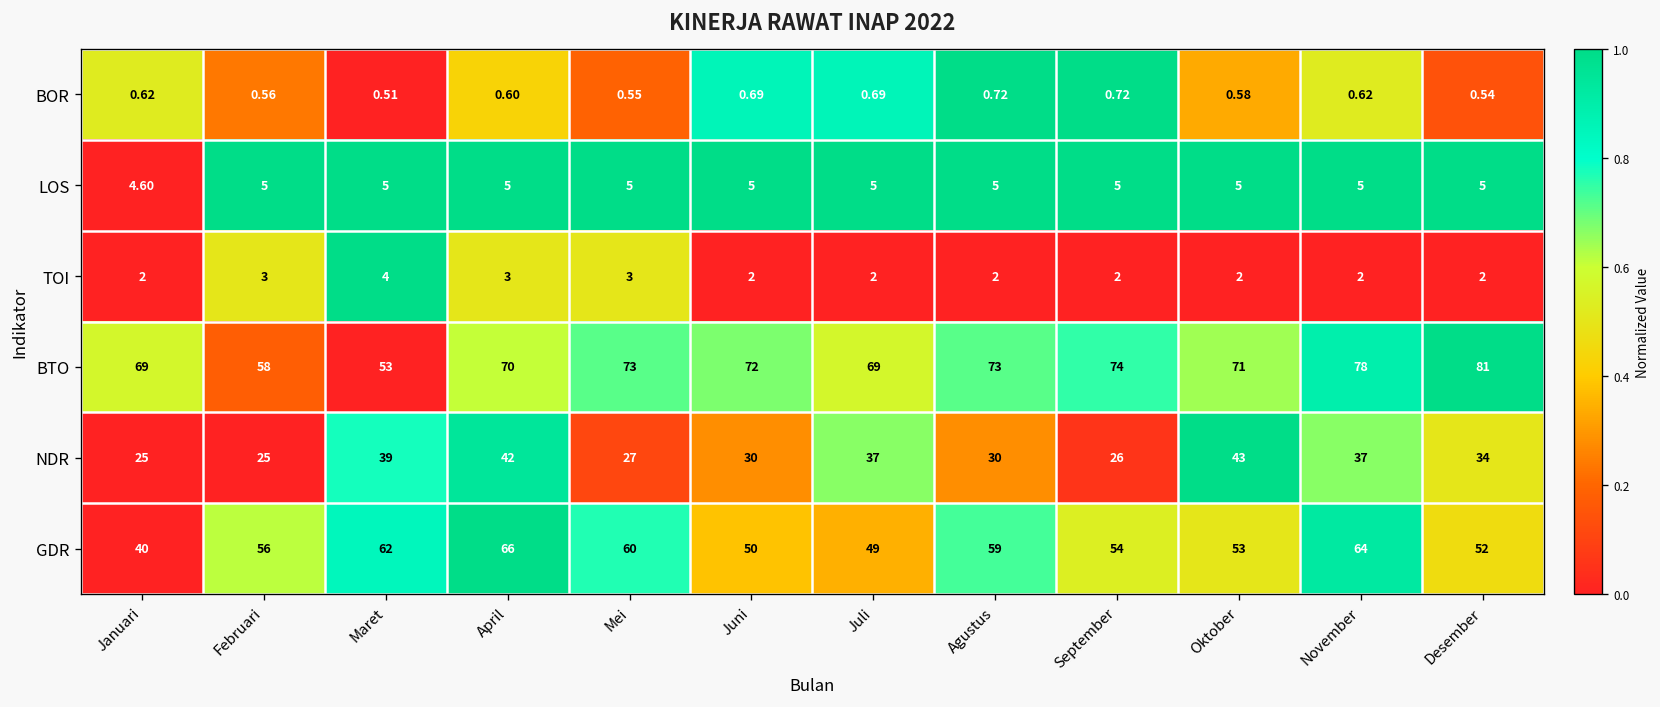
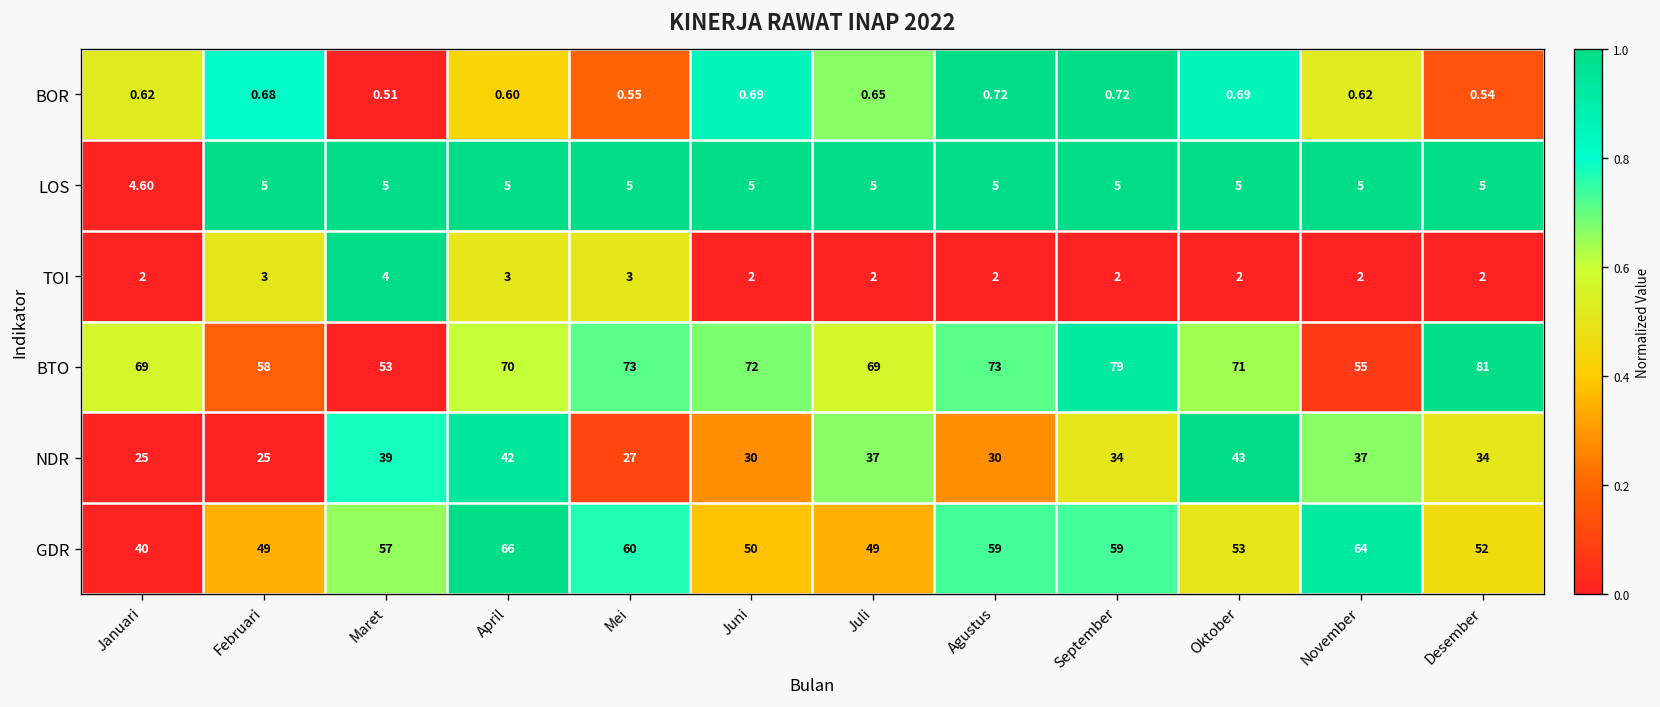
  {
    "BOR": {
      "Januari": 0.62,
-     "Februari": 0.56,
+     "Februari": 0.68,
      "Maret": 0.51,
      "April": 0.60,
      "Mei": 0.55,
      "Juni": 0.69,
-     "Juli": 0.69,
+     "Juli": 0.65,
      "Agustus": 0.72,
      "September": 0.72,
-     "Oktober": 0.58,
+     "Oktober": 0.69,
      "November": 0.62,
      "Desember": 0.54
    },
    "LOS": {
      "Januari": 4.60,
      "Februari": 5,
      "Maret": 5,
      "April": 5,
      "Mei": 5,
      "Juni": 5,
      "Juli": 5,
      "Agustus": 5,
      "September": 5,
      "Oktober": 5,
      "November": 5,
      "Desember": 5
    },
    "TOI": {
      "Januari": 2,
      "Februari": 3,
      "Maret": 4,
      "April": 3,
      "Mei": 3,
      "Juni": 2,
      "Juli": 2,
      "Agustus": 2,
      "September": 2,
      "Oktober": 2,
      "November": 2,
      "Desember": 2
    },
    "BTO": {
      "Januari": 69,
      "Februari": 58,
      "Maret": 53,
      "April": 70,
      "Mei": 73,
      "Juni": 72,
      "Juli": 69,
      "Agustus": 73,
-     "September": 74,
+     "September": 79,
      "Oktober": 71,
-     "November": 78,
+     "November": 55,
      "Desember": 81
    },
    "NDR": {
      "Januari": 25,
      "Februari": 25,
      "Maret": 39,
      "April": 42,
      "Mei": 27,
      "Juni": 30,
      "Juli": 37,
      "Agustus": 30,
-     "September": 26,
+     "September": 34,
      "Oktober": 43,
      "November": 37,
      "Desember": 34
    },
    "GDR": {
      "Januari": 40,
-     "Februari": 56,
-     "Maret": 62,
+     "Februari": 49,
+     "Maret": 57,
      "April": 66,
      "Mei": 60,
      "Juni": 50,
      "Juli": 49,
      "Agustus": 59,
-     "September": 54,
+     "September": 59,
      "Oktober": 53,
      "November": 64,
      "Desember": 52
    }
  }
